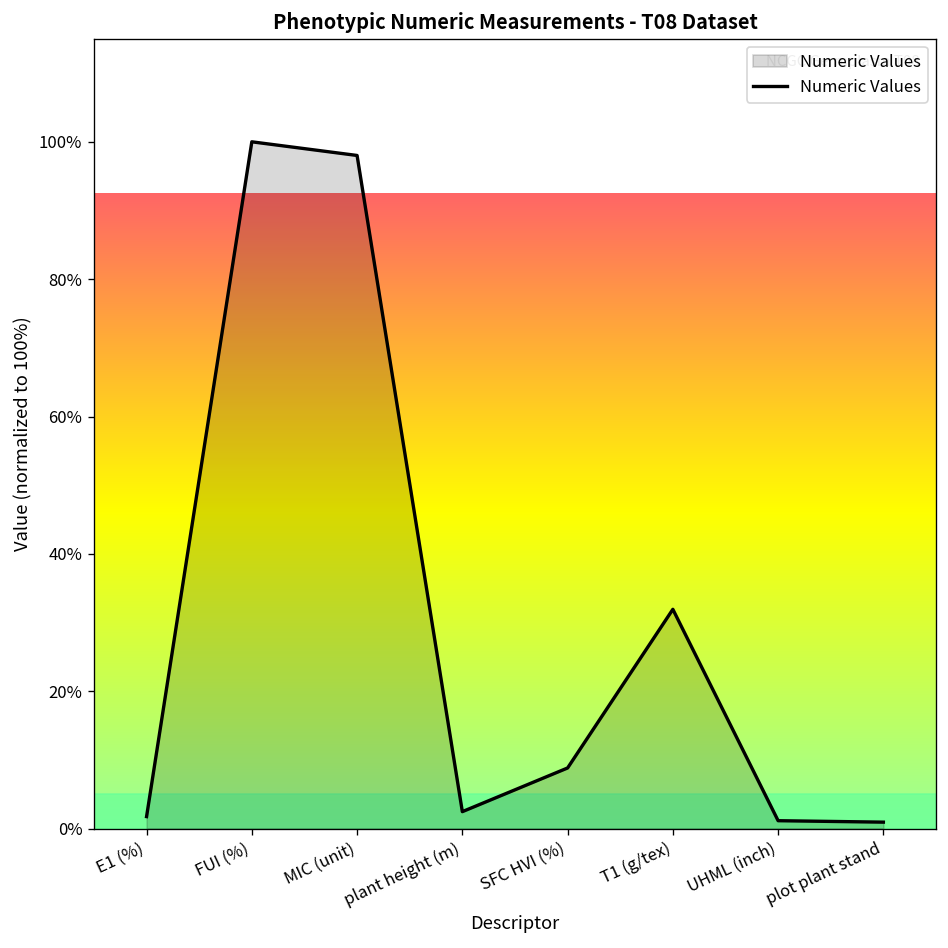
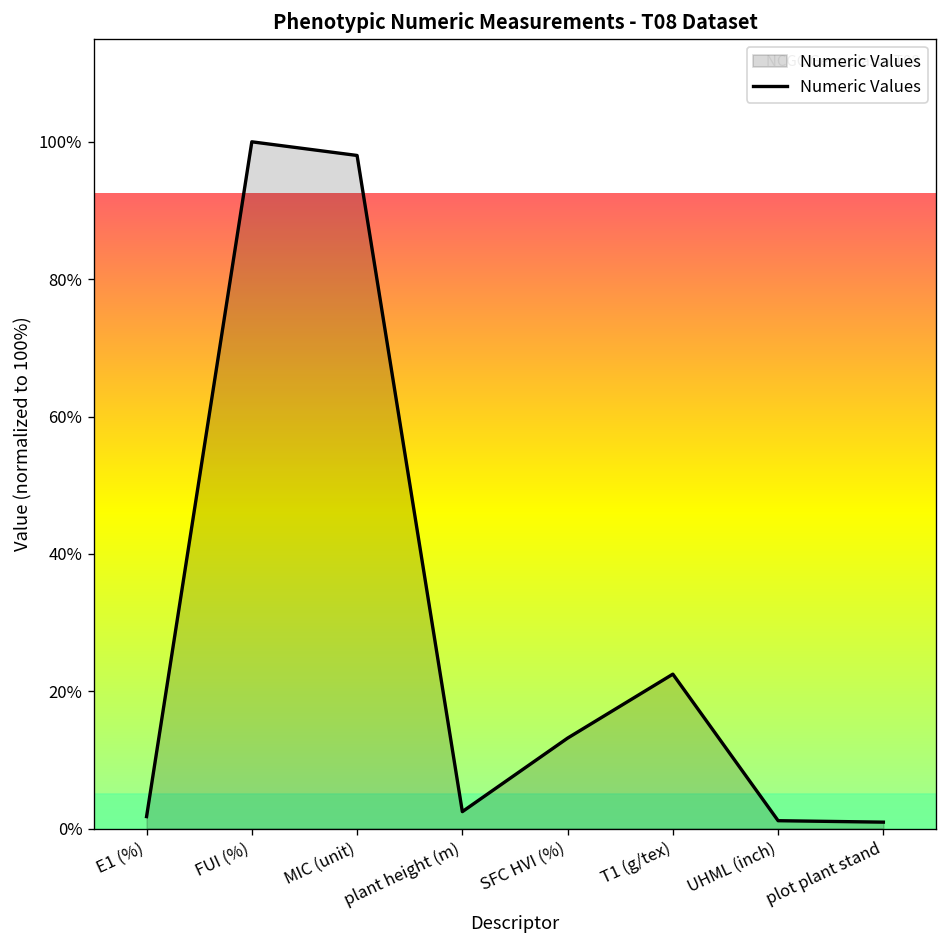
  {
    "FUI (%)": "100%",
    "MIC (unit)": "98%",
-   "SFC HVI (%)": "9%",
-   "T1 (g/tex)": "32%"
+   "SFC HVI (%)": "13%",
+   "T1 (g/tex)": "22%"
  }
